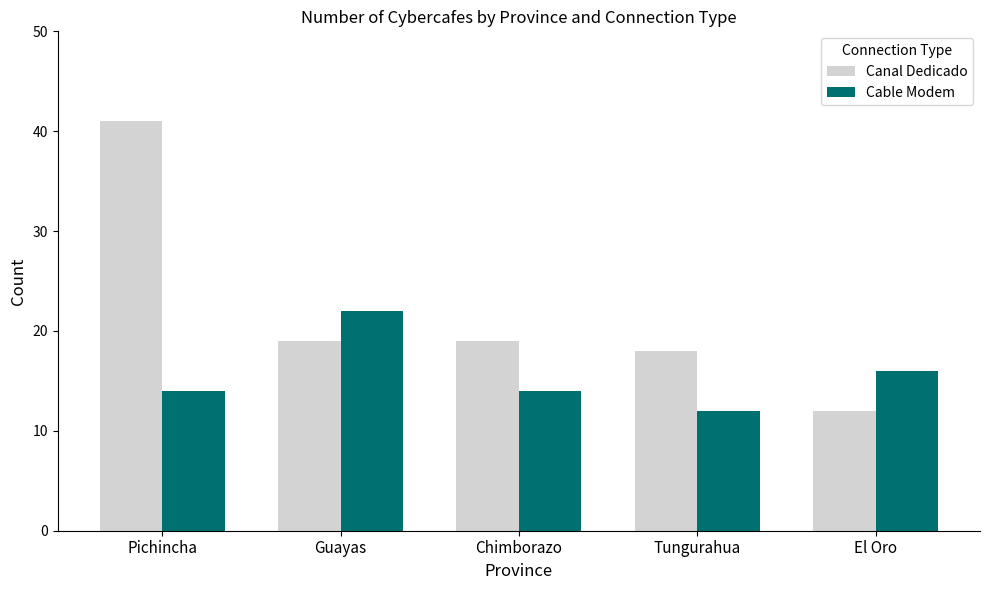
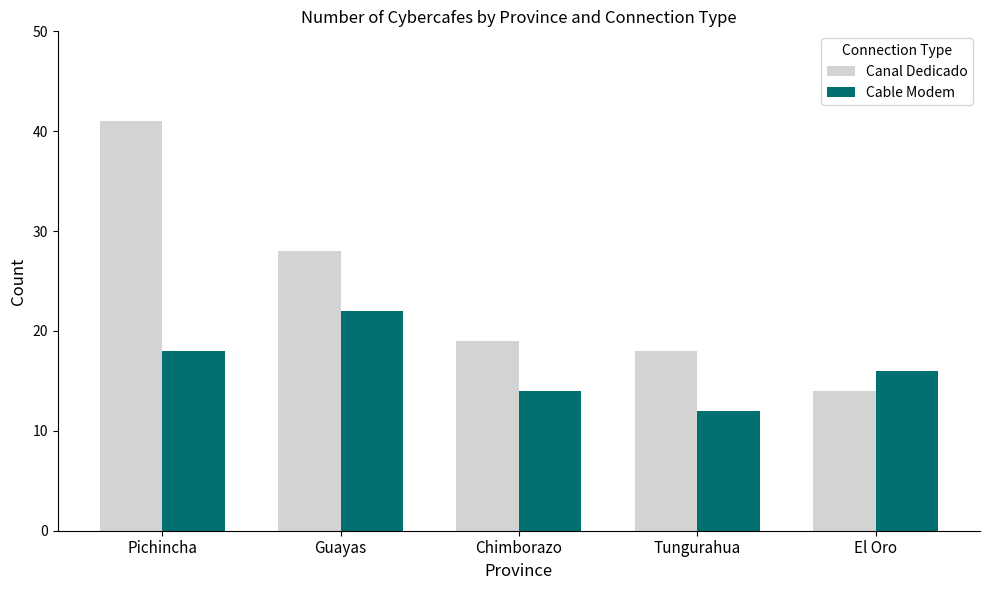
  {
    "Canal Dedicado": {
      "Pichincha": 41,
-     "Guayas": 19,
+     "Guayas": 28,
      "Chimborazo": 19,
      "Tungurahua": 18,
-     "El Oro": 12
+     "El Oro": 14
    },
    "Cable Modem": {
-     "Pichincha": 14,
+     "Pichincha": 18,
      "Guayas": 22,
      "Chimborazo": 14,
      "Tungurahua": 12,
      "El Oro": 16
    }
  }
